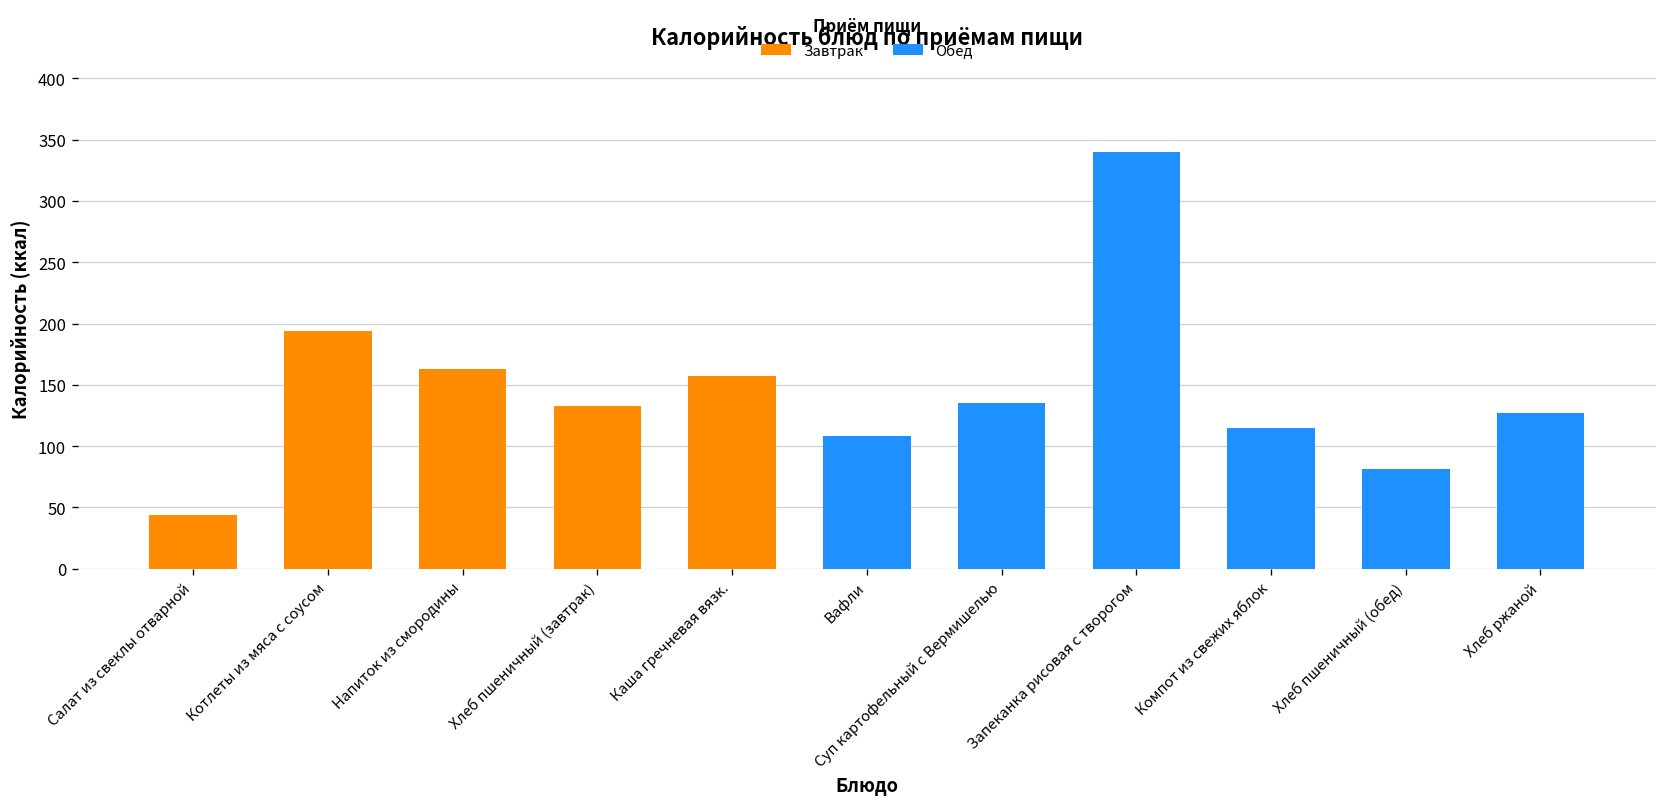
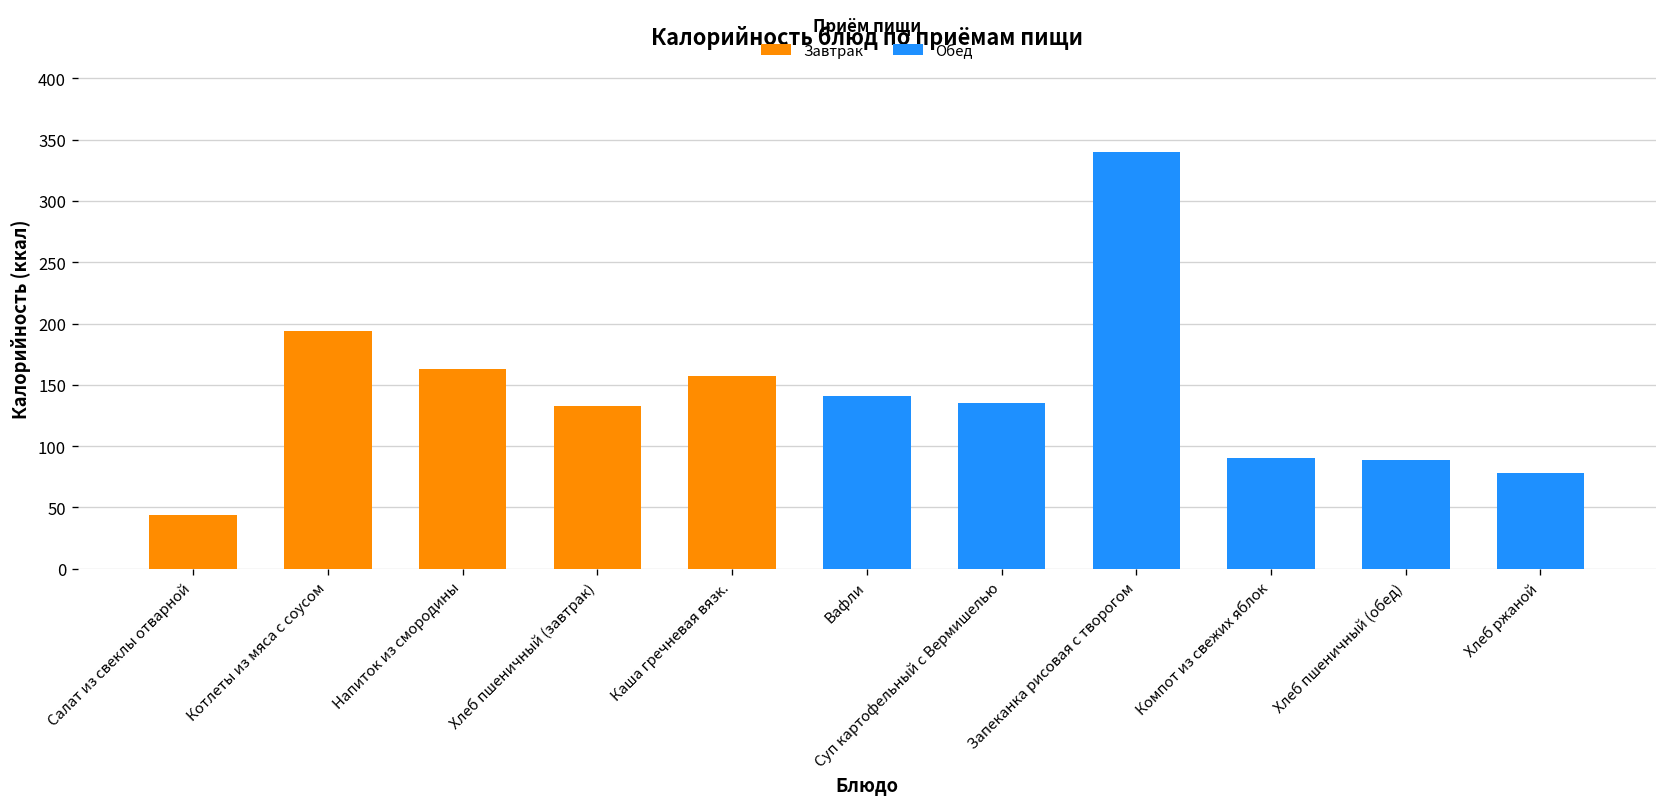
  {
    "Завтрак": {
      "Салат из свеклы отварной": 44,
      "Котлеты из мяса с соусом": 194,
      "Напиток из смородины": 163,
      "Хлеб пшеничный (завтрак)": 133,
      "Каша гречневая вязк.": 157,
      "Вафли": 0,
      "Суп картофельный с Вермишелью": 0,
      "Запеканка рисовая с творогом": 0,
      "Компот из свежих яблок": 0,
      "Хлеб пшеничный (обед)": 0,
      "Хлеб ржаной": 0
    },
    "Обед": {
-     "Вафли": 108,
-     "Компот из свежих яблок": 115,
-     "Хлеб пшеничный (обед)": 81,
-     "Хлеб ржаной": 127
+     "Вафли": 141,
+     "Компот из свежих яблок": 90,
+     "Хлеб пшеничный (обед)": 89,
+     "Хлеб ржаной": 78
    }
  }
